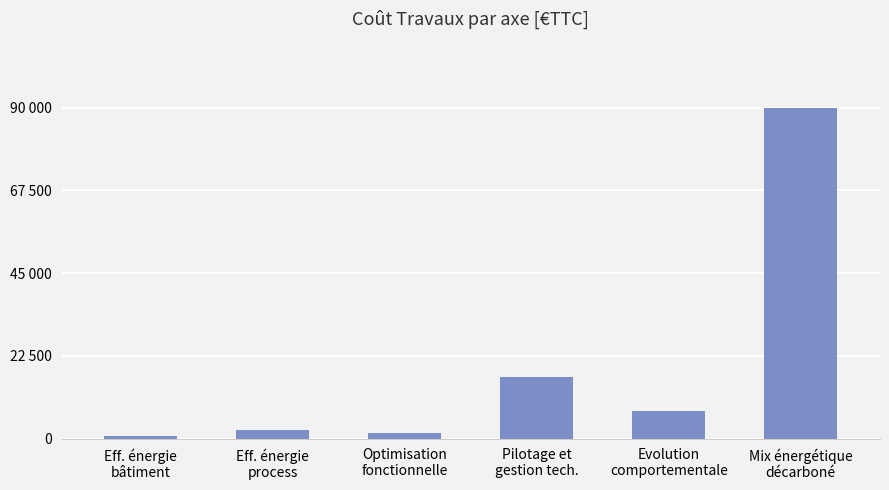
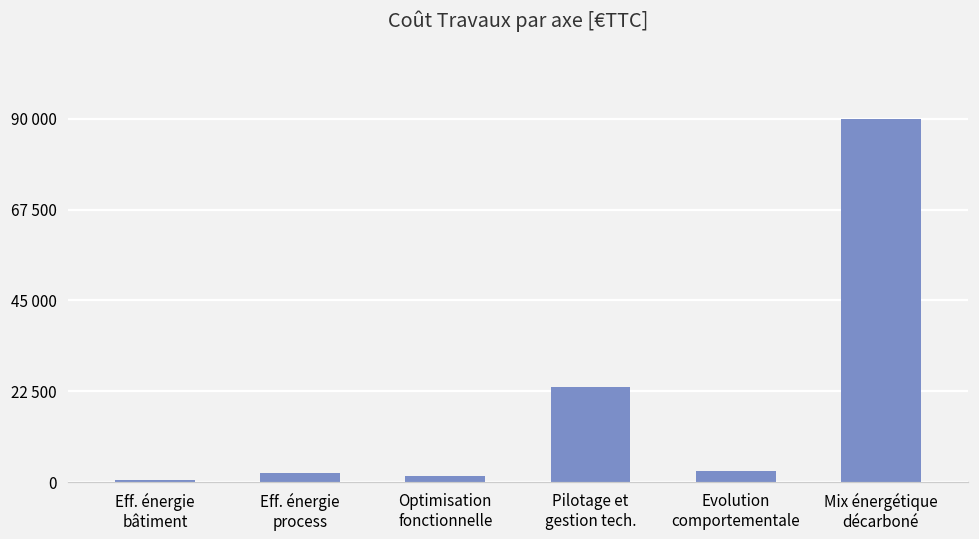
  {
    "Eff. énergie process": 2000,
    "Optimisation fonctionnelle": 1000,
-   "Pilotage et gestion tech.": 17000,
-   "Evolution comportementale": 8000,
+   "Pilotage et gestion tech.": 24000,
+   "Evolution comportementale": 3000,
    "Mix énergétique décarboné": 90000
  }
